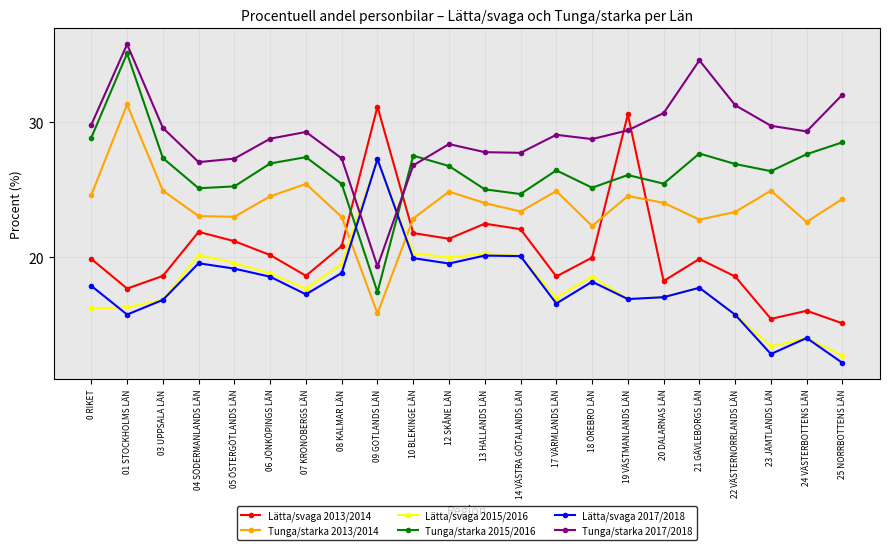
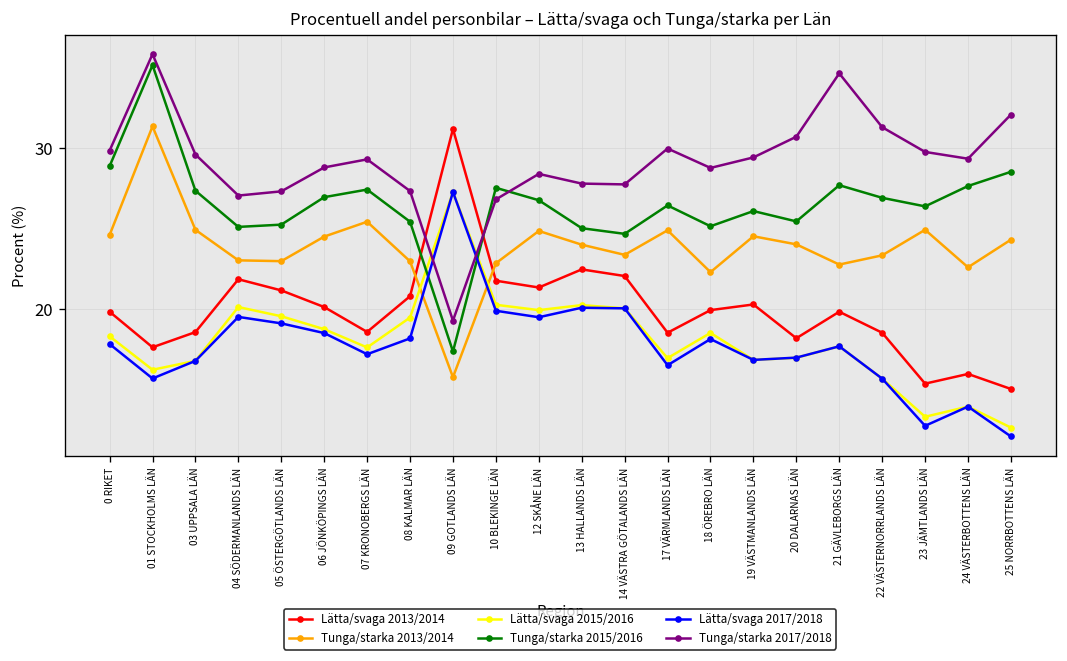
  {
    "Lätta/svaga 2013/2014": {
      "0 RIKET": 19.9,
      "01 STOCKHOLMS LÄN": 17.7,
      "03 UPPSALA LÄN": 18.6,
      "04 SÖDERMANLANDS LÄN": 21.9,
      "05 ÖSTERGÖTLANDS LÄN": 21.2,
      "06 JÖNKÖPINGS LÄN": 20.2,
      "07 KRONOBERGS LÄN": 18.6,
      "08 KALMAR LÄN": 20.8,
      "09 GOTLANDS LÄN": 31.2,
      "10 BLEKINGE LÄN": 21.8,
      "12 SKÅNE LÄN": 21.4,
      "13 HALLANDS LÄN": 22.5,
      "14 VÄSTRA GÖTALANDS LÄN": 22.1,
      "17 VÄRMLANDS LÄN": 18.6,
      "18 ÖREBRO LÄN": 20.0,
-     "19 VÄSTMANLANDS LÄN": 30.6,
+     "19 VÄSTMANLANDS LÄN": 20.3,
      "20 DALARNAS LÄN": 18.2,
      "21 GÄVLEBORGS LÄN": 19.9,
      "22 VÄSTERNORRLANDS LÄN": 18.6,
      "23 JÄMTLANDS LÄN": 15.4,
      "24 VÄSTERBOTTENS LÄN": 16.0,
      "25 NORRBOTTENS LÄN": 15.1
    },
    "Tunga/starka 2013/2014": {
      "0 RIKET": 24.6,
      "01 STOCKHOLMS LÄN": 31.3,
      "03 UPPSALA LÄN": 24.9,
      "04 SÖDERMANLANDS LÄN": 23.0,
      "05 ÖSTERGÖTLANDS LÄN": 23.0,
      "06 JÖNKÖPINGS LÄN": 24.5,
      "07 KRONOBERGS LÄN": 25.4,
      "08 KALMAR LÄN": 23.0,
      "09 GOTLANDS LÄN": 15.8,
      "10 BLEKINGE LÄN": 22.9,
      "12 SKÅNE LÄN": 24.9,
      "13 HALLANDS LÄN": 24.0,
      "14 VÄSTRA GÖTALANDS LÄN": 23.4,
      "17 VÄRMLANDS LÄN": 24.9,
      "18 ÖREBRO LÄN": 22.3,
      "19 VÄSTMANLANDS LÄN": 24.5,
      "20 DALARNAS LÄN": 24.0,
      "21 GÄVLEBORGS LÄN": 22.8,
      "22 VÄSTERNORRLANDS LÄN": 23.4,
      "23 JÄMTLANDS LÄN": 24.9,
      "24 VÄSTERBOTTENS LÄN": 22.6,
      "25 NORRBOTTENS LÄN": 24.3
    },
    "Lätta/svaga 2015/2016": {
-     "0 RIKET": 16.2,
+     "0 RIKET": 18.3,
      "01 STOCKHOLMS LÄN": 16.3,
      "04 SÖDERMANLANDS LÄN": 20.2,
      "05 ÖSTERGÖTLANDS LÄN": 19.6,
      "06 JÖNKÖPINGS LÄN": 18.8,
      "07 KRONOBERGS LÄN": 17.7,
      "08 KALMAR LÄN": 19.5,
      "10 BLEKINGE LÄN": 20.3,
      "12 SKÅNE LÄN": 20.0,
      "17 VÄRMLANDS LÄN": 17.0,
      "18 ÖREBRO LÄN": 18.6,
      "23 JÄMTLANDS LÄN": 13.4,
      "25 NORRBOTTENS LÄN": 12.7
    },
    "Tunga/starka 2015/2016": {
      "0 RIKET": 28.9,
      "01 STOCKHOLMS LÄN": 35.1,
      "03 UPPSALA LÄN": 27.4,
      "04 SÖDERMANLANDS LÄN": 25.1,
      "05 ÖSTERGÖTLANDS LÄN": 25.3,
      "06 JÖNKÖPINGS LÄN": 27.0,
      "07 KRONOBERGS LÄN": 27.4,
      "08 KALMAR LÄN": 25.4,
      "09 GOTLANDS LÄN": 17.4,
      "10 BLEKINGE LÄN": 27.5,
      "12 SKÅNE LÄN": 26.8,
      "13 HALLANDS LÄN": 25.0,
      "14 VÄSTRA GÖTALANDS LÄN": 24.7,
      "17 VÄRMLANDS LÄN": 26.4,
      "18 ÖREBRO LÄN": 25.2,
      "19 VÄSTMANLANDS LÄN": 26.1,
      "20 DALARNAS LÄN": 25.5,
      "21 GÄVLEBORGS LÄN": 27.7,
      "22 VÄSTERNORRLANDS LÄN": 26.9,
      "23 JÄMTLANDS LÄN": 26.4,
      "24 VÄSTERBOTTENS LÄN": 27.6,
      "25 NORRBOTTENS LÄN": 28.5
    },
    "Lätta/svaga 2017/2018": {
      "0 RIKET": 17.9,
      "01 STOCKHOLMS LÄN": 15.7,
      "04 SÖDERMANLANDS LÄN": 19.5,
      "05 ÖSTERGÖTLANDS LÄN": 19.1,
      "06 JÖNKÖPINGS LÄN": 18.5,
      "07 KRONOBERGS LÄN": 17.2,
-     "08 KALMAR LÄN": 18.8,
+     "08 KALMAR LÄN": 18.2,
      "10 BLEKINGE LÄN": 19.9,
      "12 SKÅNE LÄN": 19.5,
      "17 VÄRMLANDS LÄN": 16.6,
      "18 ÖREBRO LÄN": 18.2,
      "23 JÄMTLANDS LÄN": 12.8,
      "25 NORRBOTTENS LÄN": 12.1
    },
    "Tunga/starka 2017/2018": {
      "0 RIKET": 29.8,
      "01 STOCKHOLMS LÄN": 35.8,
      "03 UPPSALA LÄN": 29.6,
      "04 SÖDERMANLANDS LÄN": 27.1,
      "05 ÖSTERGÖTLANDS LÄN": 27.3,
      "06 JÖNKÖPINGS LÄN": 28.8,
      "07 KRONOBERGS LÄN": 29.3,
      "08 KALMAR LÄN": 27.3,
      "09 GOTLANDS LÄN": 19.3,
      "10 BLEKINGE LÄN": 26.8,
      "12 SKÅNE LÄN": 28.4,
      "13 HALLANDS LÄN": 27.8,
      "14 VÄSTRA GÖTALANDS LÄN": 27.7,
-     "17 VÄRMLANDS LÄN": 29.1,
+     "17 VÄRMLANDS LÄN": 30.0,
      "18 ÖREBRO LÄN": 28.8,
      "19 VÄSTMANLANDS LÄN": 29.4,
      "20 DALARNAS LÄN": 30.7,
      "21 GÄVLEBORGS LÄN": 34.6,
      "22 VÄSTERNORRLANDS LÄN": 31.3,
      "23 JÄMTLANDS LÄN": 29.8,
      "24 VÄSTERBOTTENS LÄN": 29.3,
      "25 NORRBOTTENS LÄN": 32.1
    }
  }
